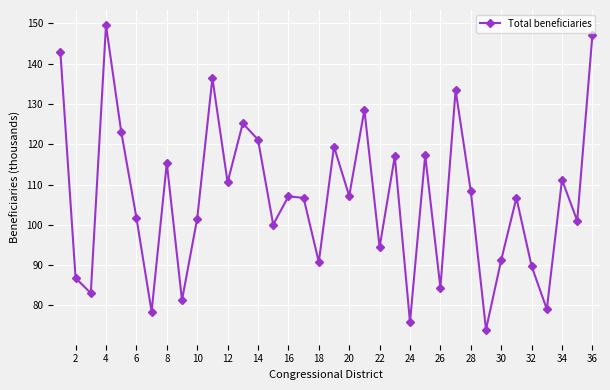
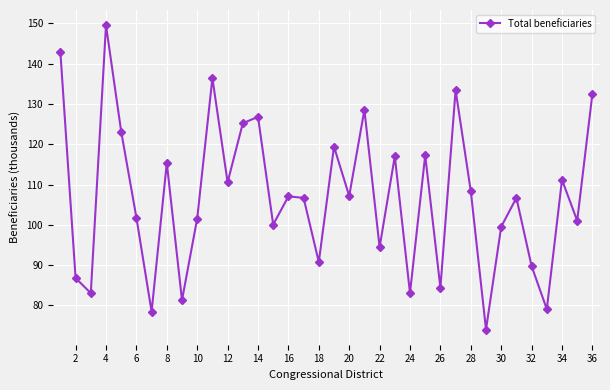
  {
    "2": 87,
    "4": 150,
    "6": 102,
    "8": 115,
    "10": 102,
    "12": 111,
-   "14": 121,
+   "14": 127,
    "16": 107,
    "18": 91,
    "20": 107,
    "22": 94,
-   "24": 76,
+   "24": 83,
    "26": 84,
    "28": 108,
-   "30": 91,
+   "30": 100,
    "32": 90,
    "34": 111,
-   "36": 147
+   "36": 133
  }
